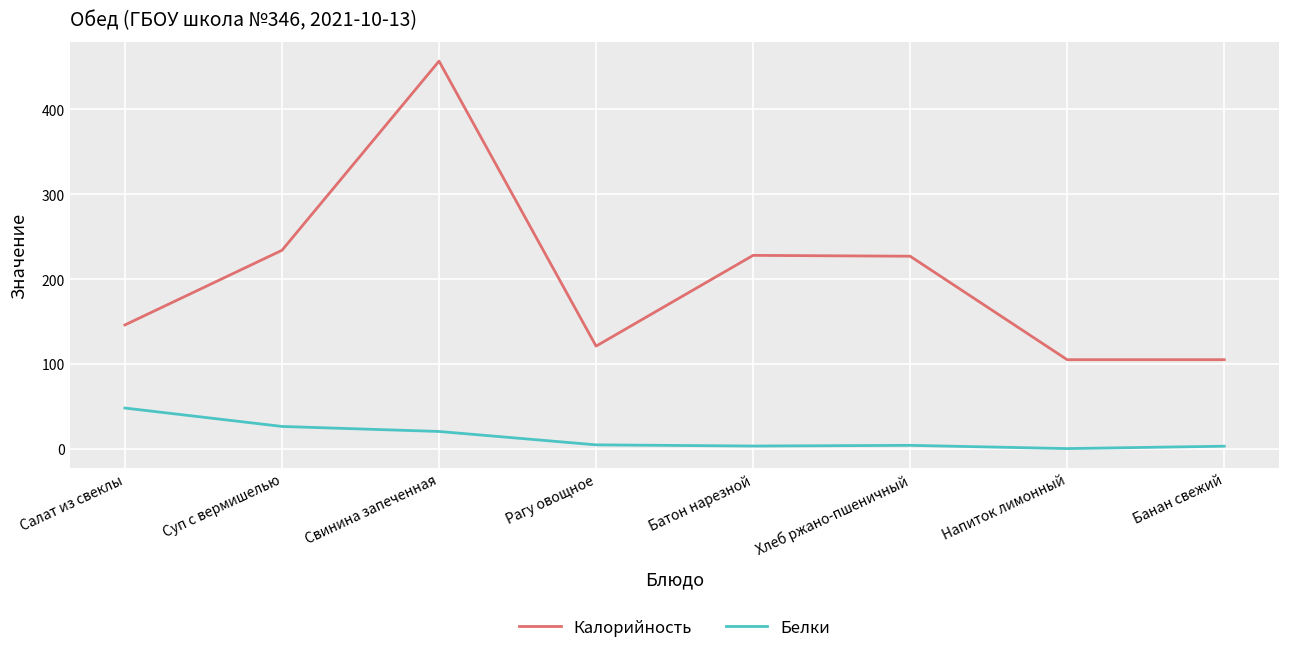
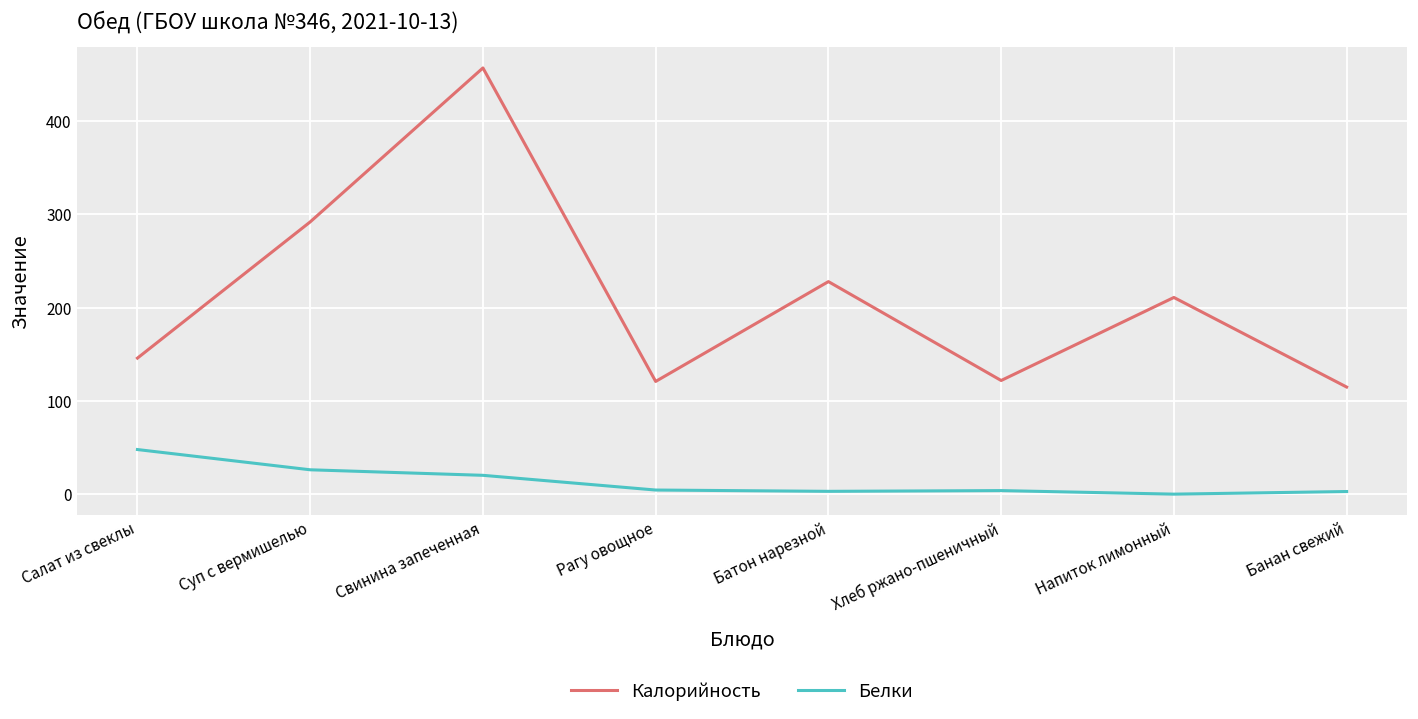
  {
    "Калорийность": {
      "Салат из свеклы": 150,
-     "Суп с вермишелью": 230,
+     "Суп с вермишелью": 290,
      "Свинина запеченная": 460,
      "Рагу овощное": 120,
      "Батон нарезной": 230,
-     "Хлеб ржано-пшеничный": 230,
-     "Напиток лимонный": 110,
-     "Банан свежий": 110
+     "Хлеб ржано-пшеничный": 120,
+     "Напиток лимонный": 210,
+     "Банан свежий": 120
    },
    "Белки": {
      "Салат из свеклы": 50,
      "Суп с вермишелью": 30,
      "Свинина запеченная": 20,
      "Рагу овощное": 0,
      "Батон нарезной": 0,
      "Хлеб ржано-пшеничный": 0,
      "Напиток лимонный": 0,
      "Банан свежий": 0
    }
  }
